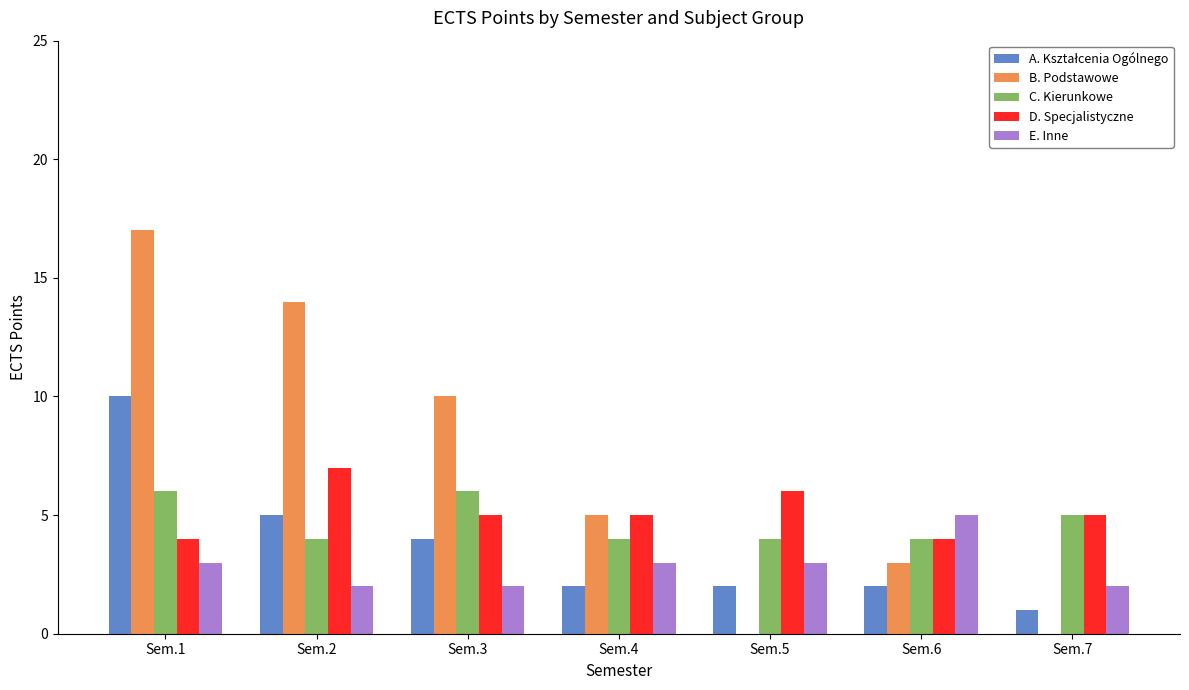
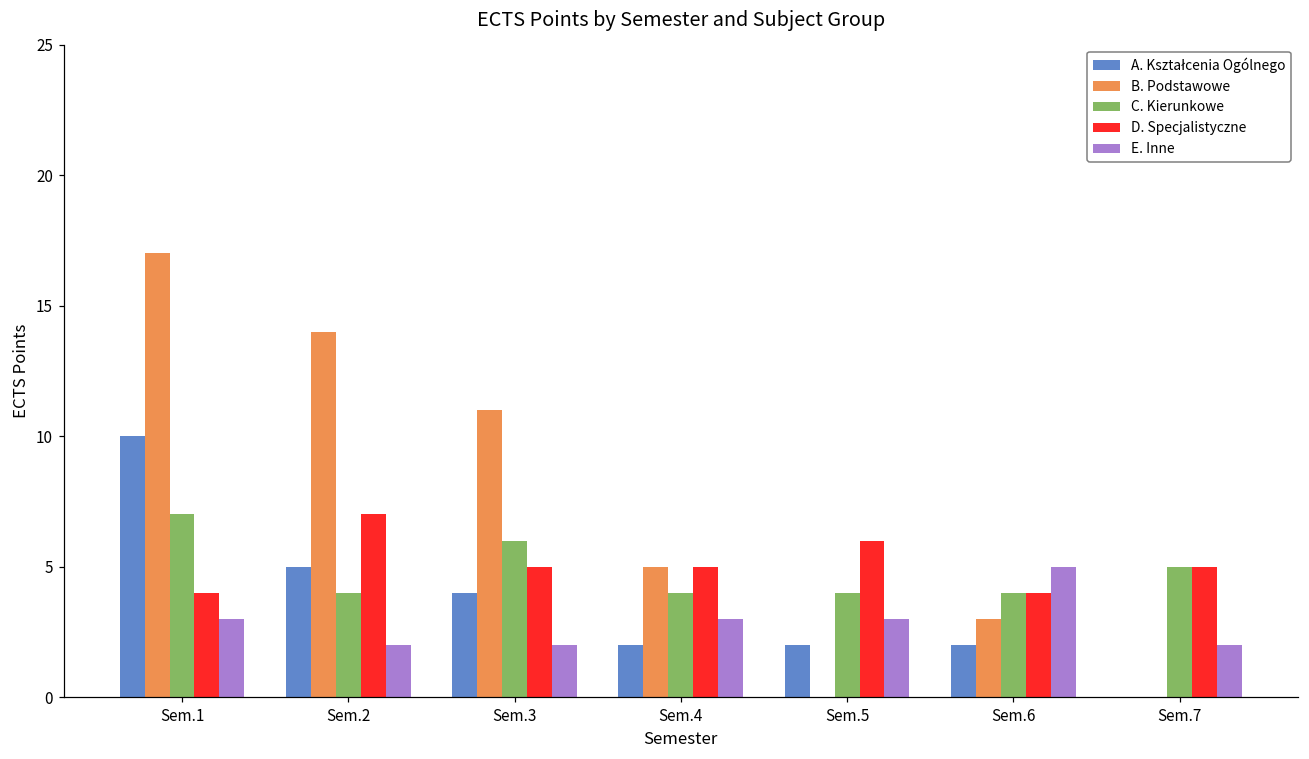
  {
    "A. Kształcenia Ogólnego": {
      "Sem.1": 10,
      "Sem.2": 5,
      "Sem.3": 4,
      "Sem.4": 2,
      "Sem.5": 2,
      "Sem.6": 2,
-     "Sem.7": 1
+     "Sem.7": 0
    },
    "B. Podstawowe": {
      "Sem.1": 17,
      "Sem.2": 14,
-     "Sem.3": 10,
+     "Sem.3": 11,
      "Sem.4": 5,
      "Sem.5": 0,
      "Sem.6": 3,
      "Sem.7": 0
    },
    "C. Kierunkowe": {
-     "Sem.1": 6,
+     "Sem.1": 7,
      "Sem.2": 4,
      "Sem.3": 6,
      "Sem.4": 4,
      "Sem.5": 4,
      "Sem.6": 4,
      "Sem.7": 5
    },
    "D. Specjalistyczne": {
      "Sem.1": 4,
      "Sem.2": 7,
      "Sem.3": 5,
      "Sem.4": 5,
      "Sem.5": 6,
      "Sem.6": 4,
      "Sem.7": 5
    },
    "E. Inne": {
      "Sem.1": 3,
      "Sem.2": 2,
      "Sem.3": 2,
      "Sem.4": 3,
      "Sem.5": 3,
      "Sem.6": 5,
      "Sem.7": 2
    }
  }
